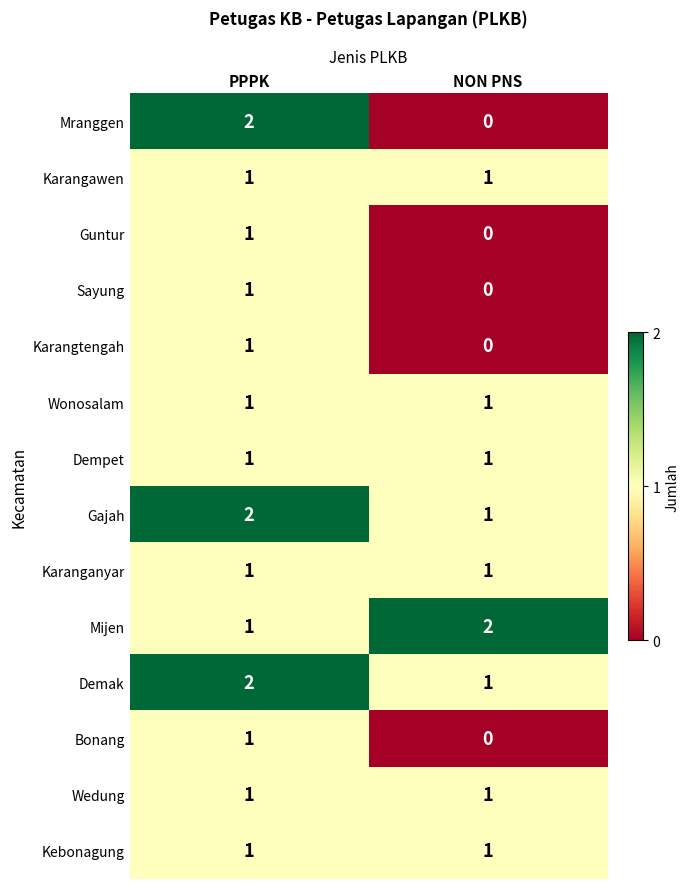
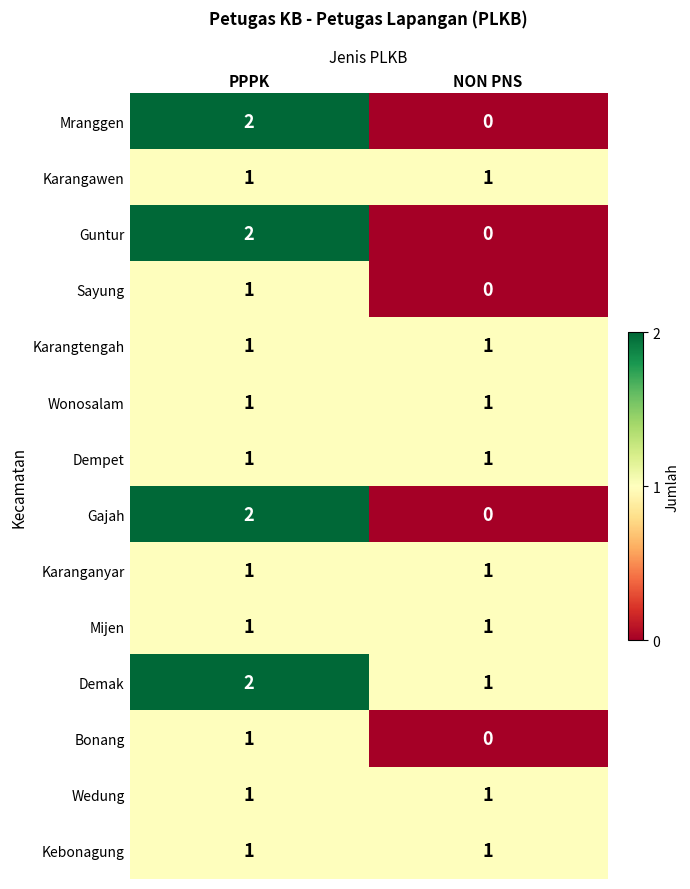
  {
    "Mranggen": {
      "PPPK": 2,
      "NON PNS": 0
    },
    "Karangawen": {
      "PPPK": 1,
      "NON PNS": 1
    },
    "Guntur": {
-     "PPPK": 1,
+     "PPPK": 2,
      "NON PNS": 0
    },
    "Sayung": {
      "PPPK": 1,
      "NON PNS": 0
    },
    "Karangtengah": {
      "PPPK": 1,
-     "NON PNS": 0
+     "NON PNS": 1
    },
    "Wonosalam": {
      "PPPK": 1,
      "NON PNS": 1
    },
    "Dempet": {
      "PPPK": 1,
      "NON PNS": 1
    },
    "Gajah": {
      "PPPK": 2,
-     "NON PNS": 1
+     "NON PNS": 0
    },
    "Karanganyar": {
      "PPPK": 1,
      "NON PNS": 1
    },
    "Mijen": {
      "PPPK": 1,
-     "NON PNS": 2
+     "NON PNS": 1
    },
    "Demak": {
      "PPPK": 2,
      "NON PNS": 1
    },
    "Bonang": {
      "PPPK": 1,
      "NON PNS": 0
    },
    "Wedung": {
      "PPPK": 1,
      "NON PNS": 1
    },
    "Kebonagung": {
      "PPPK": 1,
      "NON PNS": 1
    }
  }
